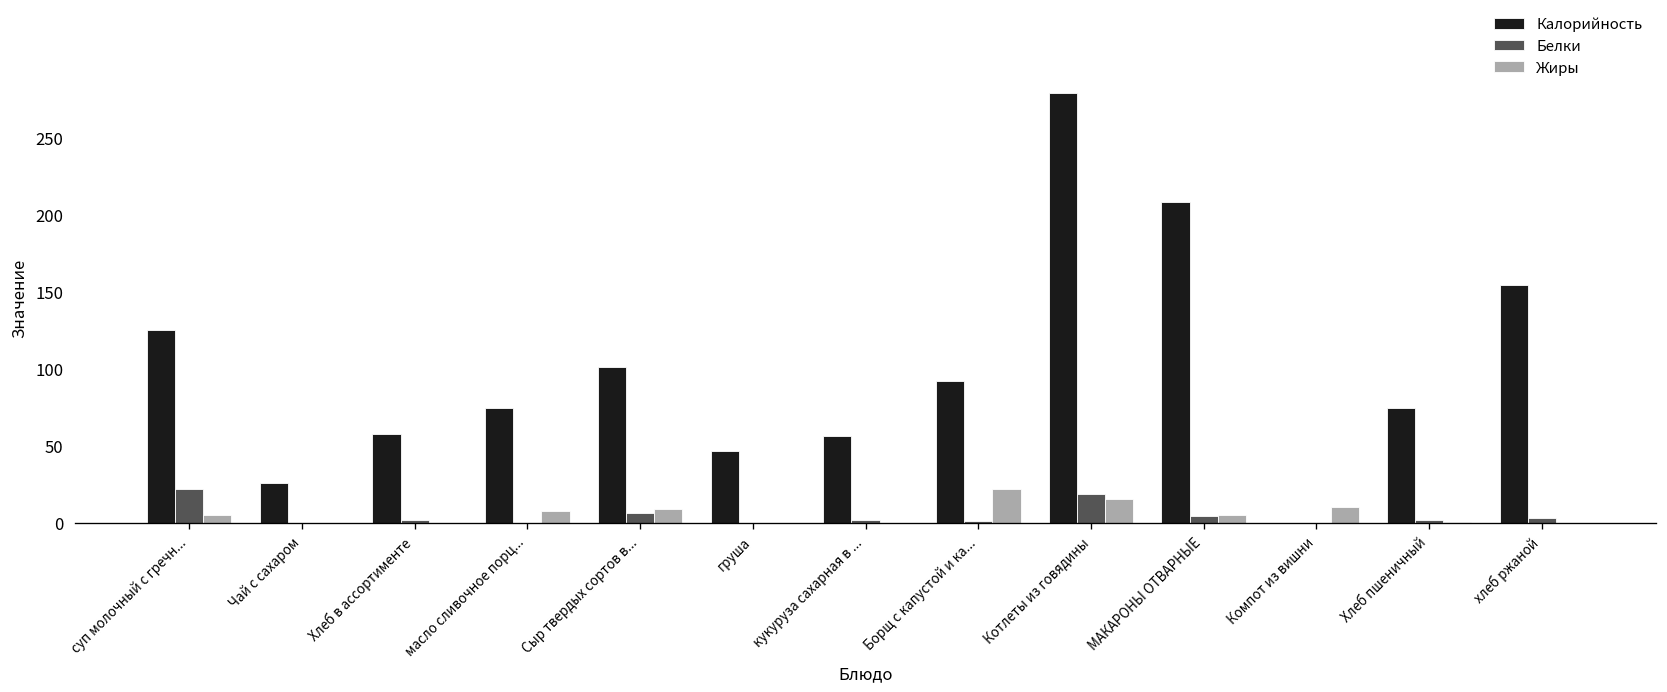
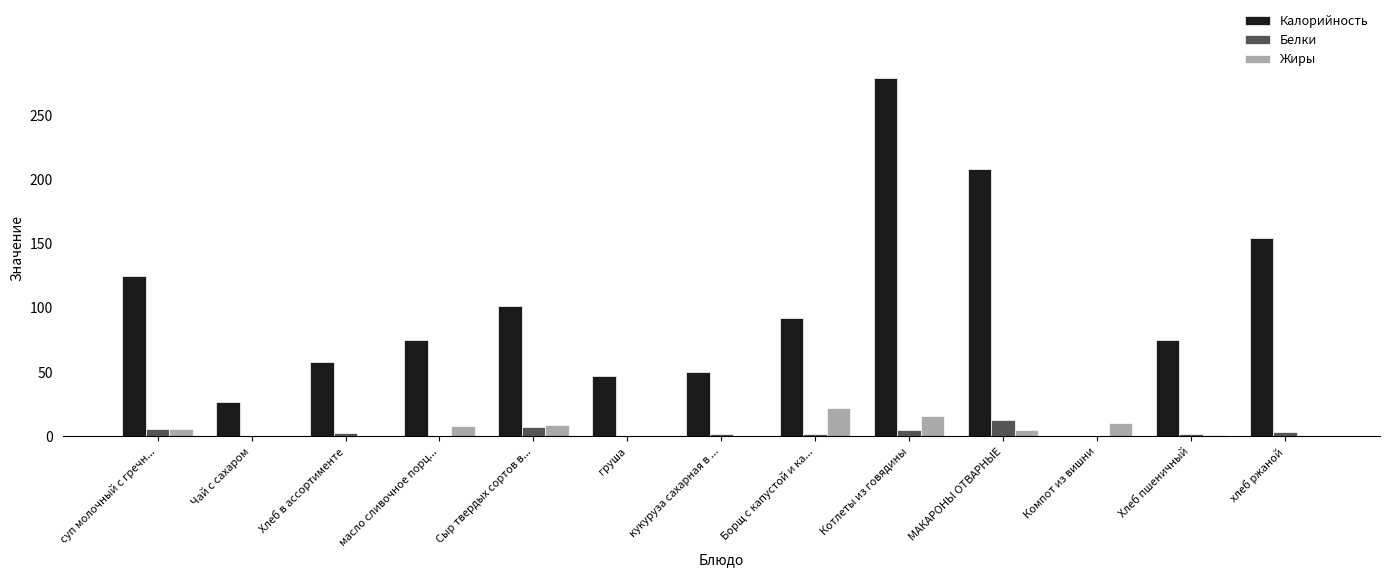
  {
    "Калорийность": {
      "суп молочный с гречн...": 125,
      "Чай с сахаром": 26,
      "Хлеб в ассортименте": 58,
      "масло сливочное порц...": 75,
      "Сыр твердых сортов в...": 101,
      "груша": 47,
-     "кукуруза сахарная в ...": 57,
+     "кукуруза сахарная в ...": 50,
      "Борщ с капустой и ка...": 92,
      "Котлеты из говядины": 279,
      "МАКАРОНЫ ОТВАРНЫЕ": 208,
      "Хлеб пшеничный": 75,
      "хлеб ржаной": 155
    },
    "Белки": {
-     "суп молочный с гречн...": 22,
+     "суп молочный с гречн...": 6,
      "Хлеб в ассортименте": 2,
      "Сыр твердых сортов в...": 7,
      "кукуруза сахарная в ...": 2,
-     "Котлеты из говядины": 19,
-     "МАКАРОНЫ ОТВАРНЫЕ": 5,
+     "Котлеты из говядины": 5,
+     "МАКАРОНЫ ОТВАРНЫЕ": 13,
      "Компот из вишни": 0,
      "Хлеб пшеничный": 2,
      "хлеб ржаной": 3
    },
    "Жиры": {
      "суп молочный с гречн...": 6,
      "Чай с сахаром": 0,
      "масло сливочное порц...": 8,
      "Сыр твердых сортов в...": 9,
      "кукуруза сахарная в ...": 0,
      "Борщ с капустой и ка...": 22,
      "Котлеты из говядины": 16,
      "МАКАРОНЫ ОТВАРНЫЕ": 5,
      "Компот из вишни": 11
    }
  }
